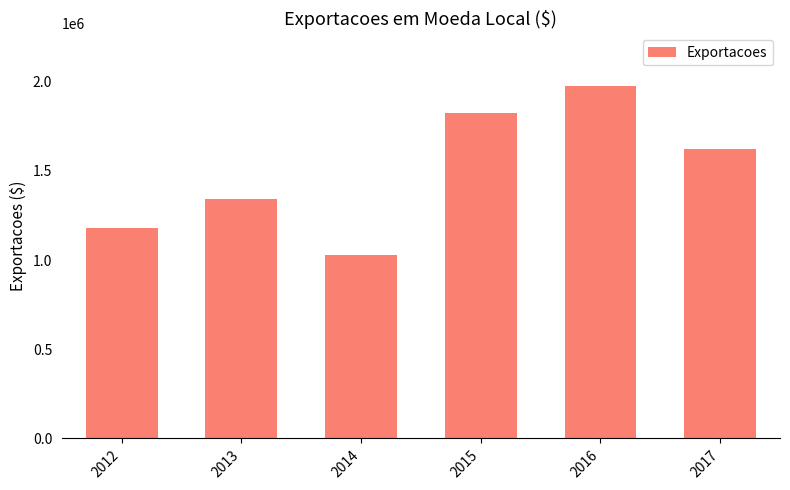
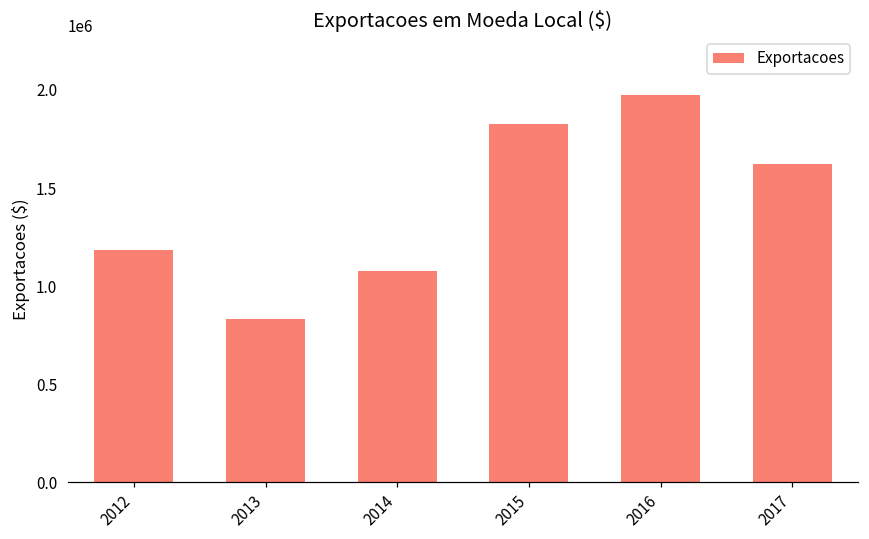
  {
    "2012": 1180000,
-   "2013": 1350000,
-   "2014": 1030000,
+   "2013": 830000,
+   "2014": 1080000,
    "2015": 1830000,
    "2016": 1980000,
    "2017": 1620000
  }
